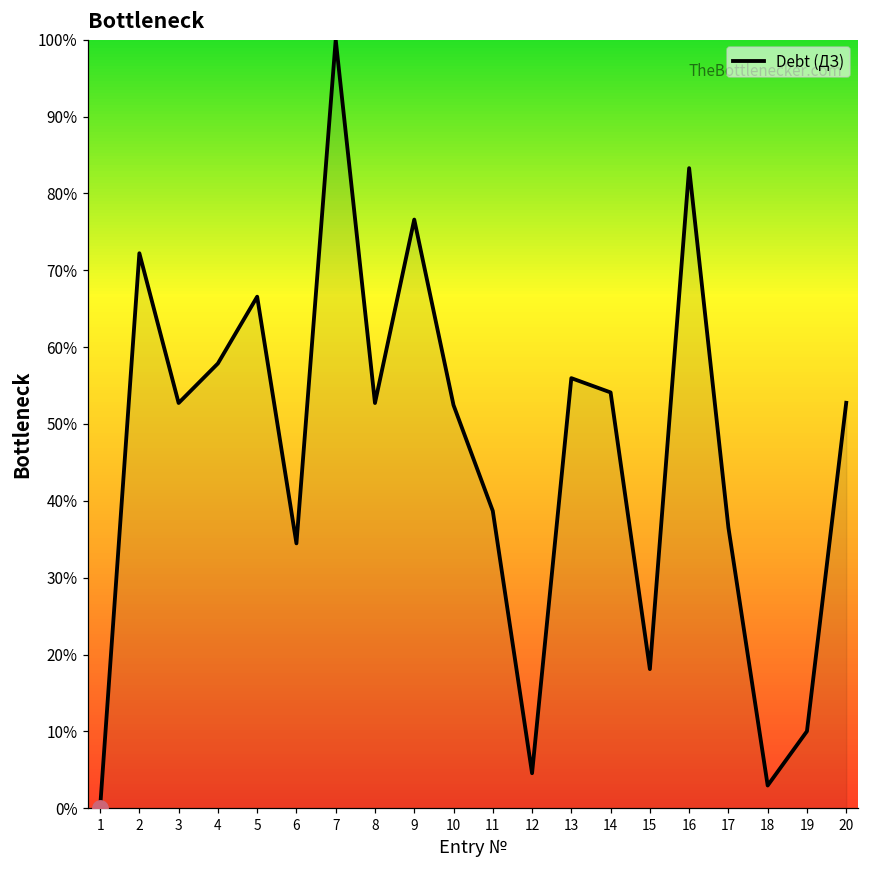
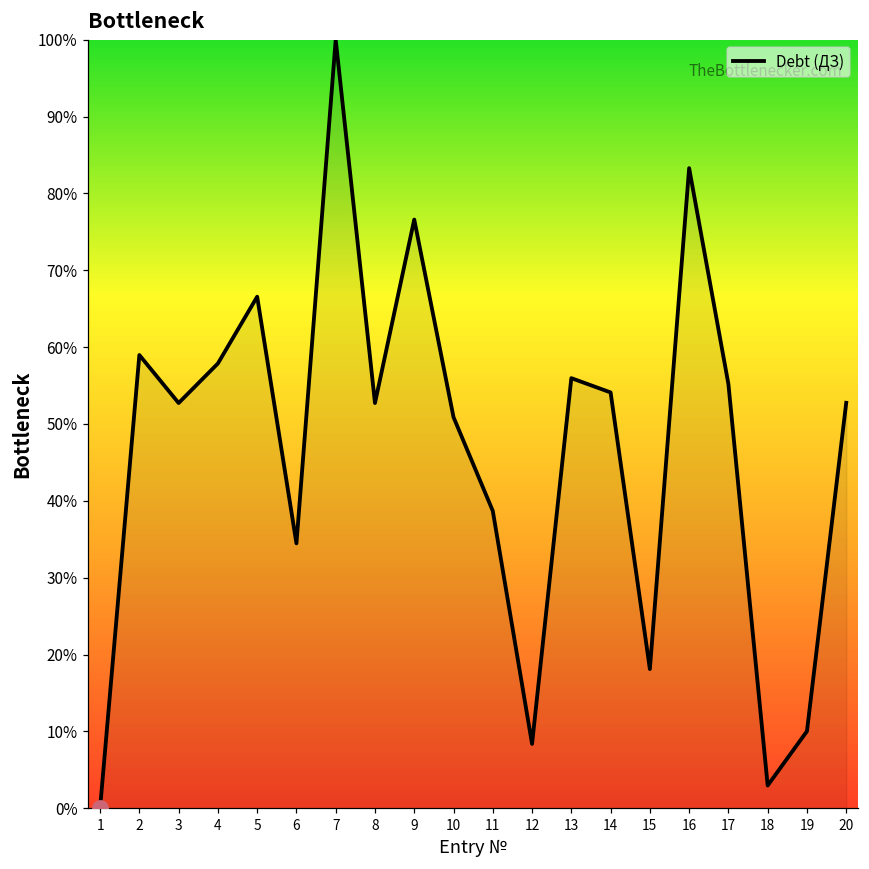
  {
    "Debt (ДЗ)": {
-     "2": "72%",
+     "2": "59%",
      "3": "53%",
      "4": "58%",
      "5": "67%",
      "6": "34%",
      "7": "100%",
      "8": "53%",
      "9": "77%",
-     "10": "52%",
+     "10": "51%",
      "11": "39%",
-     "12": "5%",
+     "12": "8%",
      "13": "56%",
      "14": "54%",
      "15": "18%",
      "16": "83%",
-     "17": "37%",
+     "17": "55%",
      "18": "3%",
      "19": "10%",
      "20": "53%"
    }
  }
